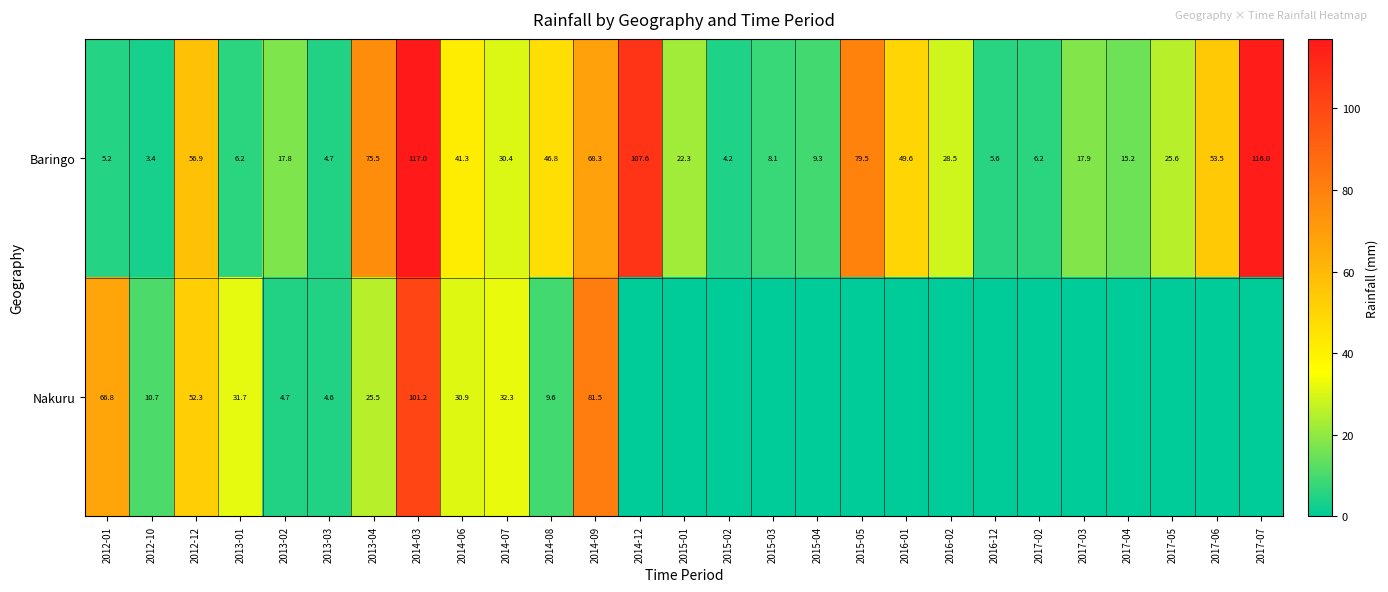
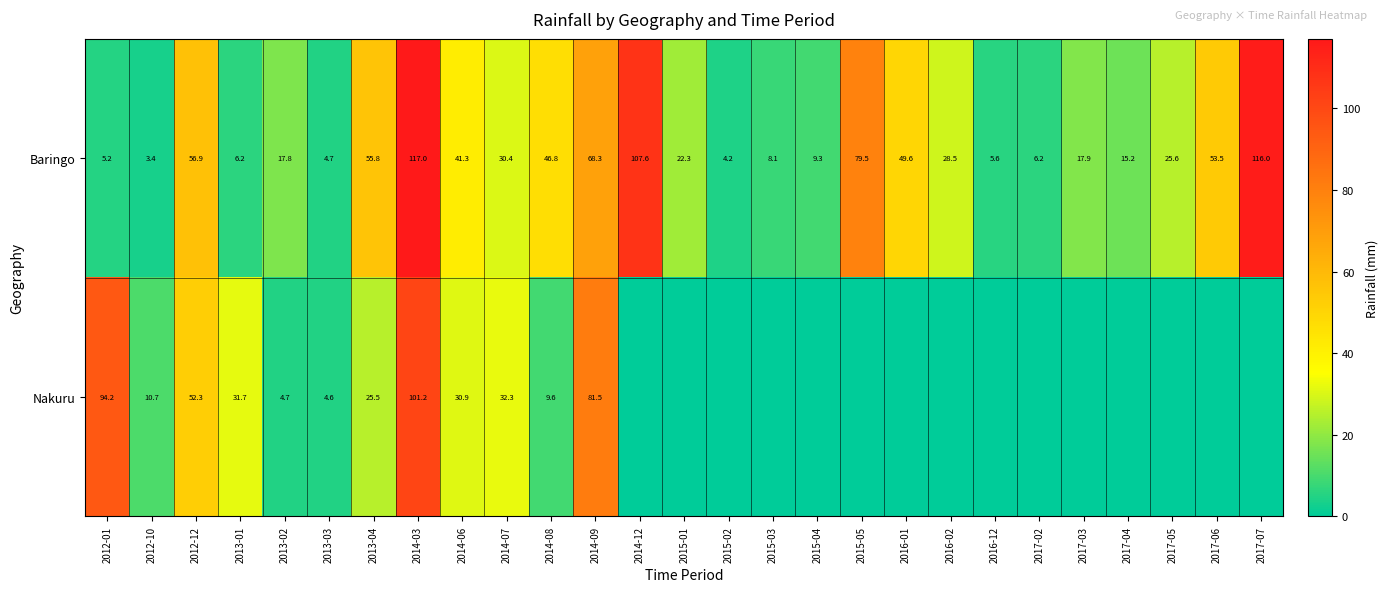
  {
    "Baringo": {
      "2012-01": 5.2,
      "2012-10": 3.4,
      "2012-12": 56.9,
      "2013-01": 6.2,
      "2013-02": 17.8,
      "2013-03": 4.7,
-     "2013-04": 75.5,
+     "2013-04": 55.8,
      "2014-03": 117.0,
      "2014-06": 41.3,
      "2014-07": 30.4,
      "2014-08": 46.8,
      "2014-09": 68.3,
      "2014-12": 107.6,
      "2015-01": 22.3,
      "2015-02": 4.2,
      "2015-03": 8.1,
      "2015-04": 9.3,
      "2015-05": 79.5,
      "2016-01": 49.6,
      "2016-02": 28.5,
      "2016-12": 5.6,
      "2017-02": 6.2,
      "2017-03": 17.9,
      "2017-04": 15.2,
      "2017-05": 25.6,
      "2017-06": 53.5,
      "2017-07": 116.0
    },
    "Nakuru": {
-     "2012-01": 66.8,
+     "2012-01": 94.2,
      "2012-10": 10.7,
      "2012-12": 52.3,
      "2013-01": 31.7,
      "2013-02": 4.7,
      "2013-03": 4.6,
      "2013-04": 25.5,
      "2014-03": 101.2,
      "2014-06": 30.9,
      "2014-07": 32.3,
      "2014-08": 9.6,
      "2014-09": 81.5
    }
  }
